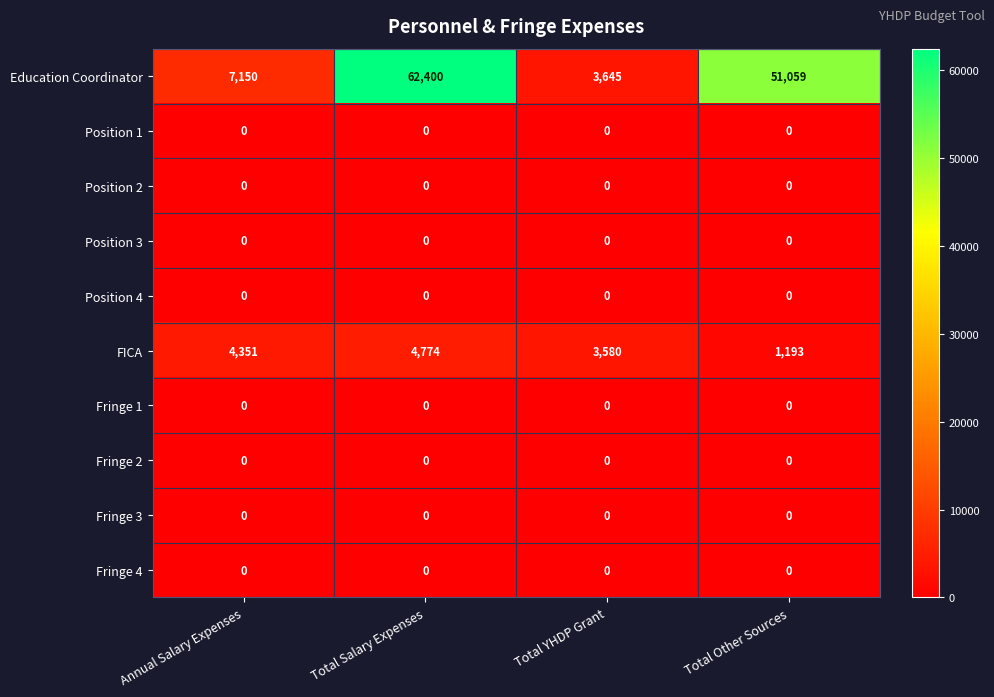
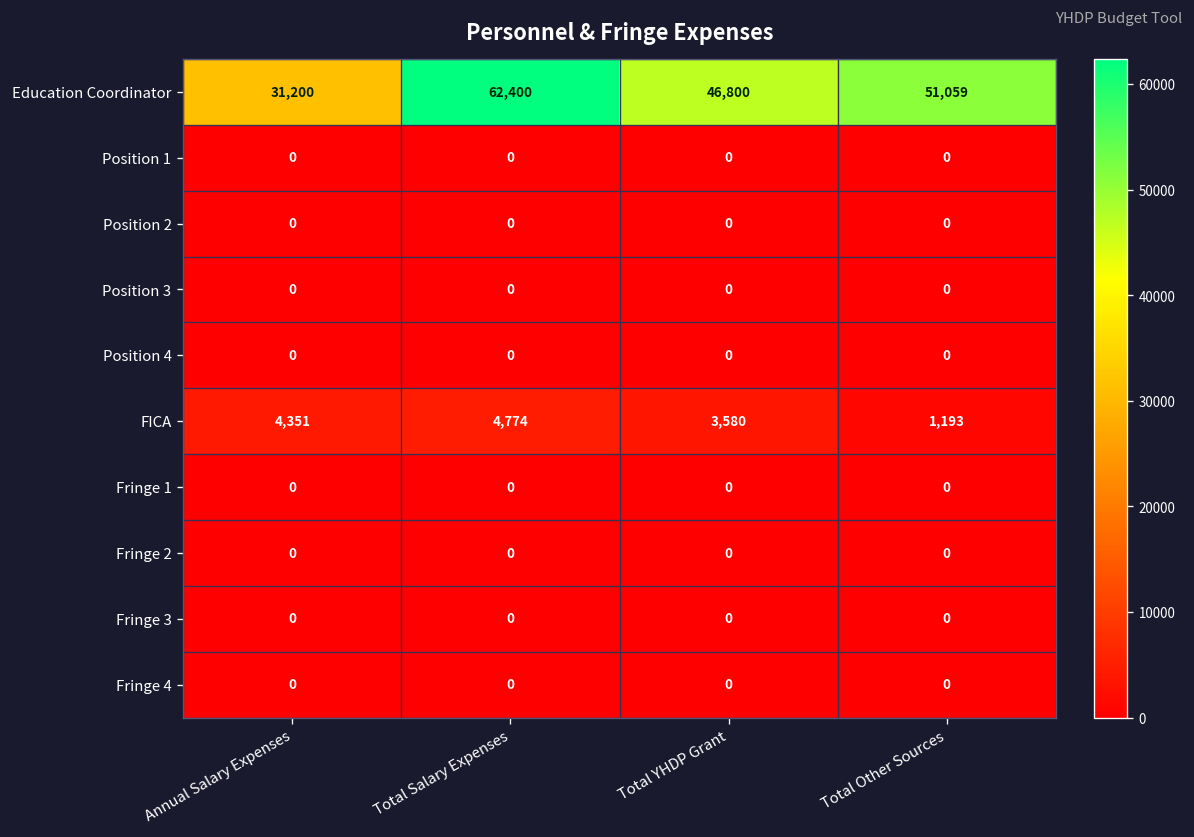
  {
    "Education Coordinator": {
-     "Annual Salary Expenses": "7,150",
+     "Annual Salary Expenses": "31,200",
      "Total Salary Expenses": "62,400",
-     "Total YHDP Grant": "3,645",
+     "Total YHDP Grant": "46,800",
      "Total Other Sources": "51,059"
    },
    "Position 1": {
      "Annual Salary Expenses": "0",
      "Total Salary Expenses": "0",
      "Total YHDP Grant": "0",
      "Total Other Sources": "0"
    },
    "Position 2": {
      "Annual Salary Expenses": "0",
      "Total Salary Expenses": "0",
      "Total YHDP Grant": "0",
      "Total Other Sources": "0"
    },
    "Position 3": {
      "Annual Salary Expenses": "0",
      "Total Salary Expenses": "0",
      "Total YHDP Grant": "0",
      "Total Other Sources": "0"
    },
    "Position 4": {
      "Annual Salary Expenses": "0",
      "Total Salary Expenses": "0",
      "Total YHDP Grant": "0",
      "Total Other Sources": "0"
    },
    "FICA": {
      "Annual Salary Expenses": "4,351",
      "Total Salary Expenses": "4,774",
      "Total YHDP Grant": "3,580",
      "Total Other Sources": "1,193"
    },
    "Fringe 1": {
      "Annual Salary Expenses": "0",
      "Total Salary Expenses": "0",
      "Total YHDP Grant": "0",
      "Total Other Sources": "0"
    },
    "Fringe 2": {
      "Annual Salary Expenses": "0",
      "Total Salary Expenses": "0",
      "Total YHDP Grant": "0",
      "Total Other Sources": "0"
    },
    "Fringe 3": {
      "Annual Salary Expenses": "0",
      "Total Salary Expenses": "0",
      "Total YHDP Grant": "0",
      "Total Other Sources": "0"
    },
    "Fringe 4": {
      "Annual Salary Expenses": "0",
      "Total Salary Expenses": "0",
      "Total YHDP Grant": "0",
      "Total Other Sources": "0"
    }
  }
